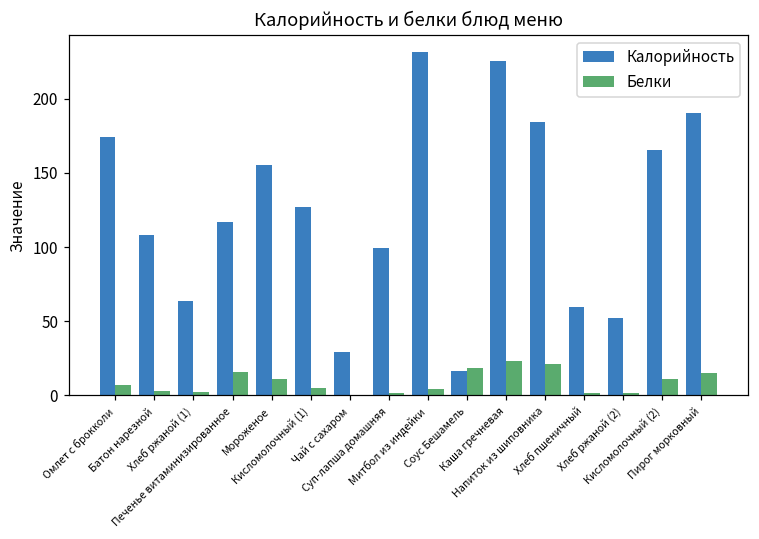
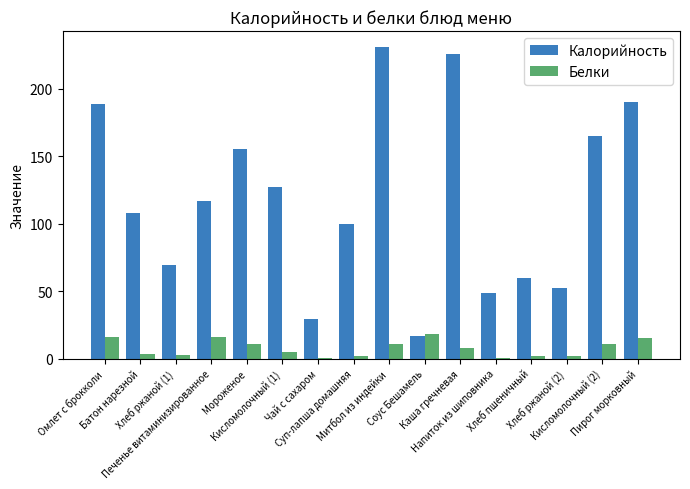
  {
    "Калорийность": {
-     "Омлет с брокколи": 174,
+     "Омлет с брокколи": 188,
      "Батон нарезной": 108,
-     "Хлеб ржаной (1)": 64,
+     "Хлеб ржаной (1)": 70,
      "Печенье витаминизированное": 117,
      "Мороженое": 155,
      "Кисломолочный (1)": 127,
      "Чай с сахаром": 29,
      "Суп-лапша домашняя": 100,
      "Митбол из индейки": 231,
      "Соус Бешамель": 16,
      "Каша гречневая": 226,
-     "Напиток из шиповника": 184,
+     "Напиток из шиповника": 48,
      "Хлеб пшеничный": 60,
      "Хлеб ржаной (2)": 52,
      "Кисломолочный (2)": 165,
      "Пирог морковный": 190
    },
    "Белки": {
-     "Омлет с брокколи": 7,
+     "Омлет с брокколи": 16,
      "Батон нарезной": 3,
      "Хлеб ржаной (1)": 3,
      "Печенье витаминизированное": 16,
      "Мороженое": 11,
      "Кисломолочный (1)": 5,
      "Суп-лапша домашняя": 2,
-     "Митбол из индейки": 5,
+     "Митбол из индейки": 11,
      "Соус Бешамель": 18,
-     "Каша гречневая": 23,
-     "Напиток из шиповника": 22,
+     "Каша гречневая": 8,
+     "Напиток из шиповника": 0,
      "Хлеб пшеничный": 2,
      "Хлеб ржаной (2)": 2,
      "Кисломолочный (2)": 11,
      "Пирог морковный": 15
    }
  }
